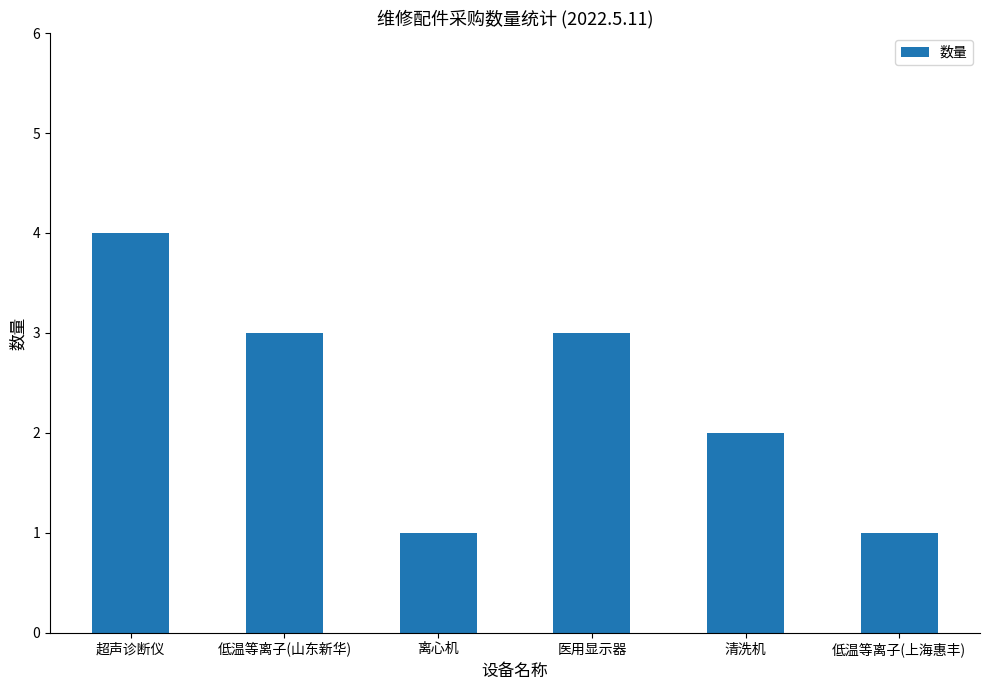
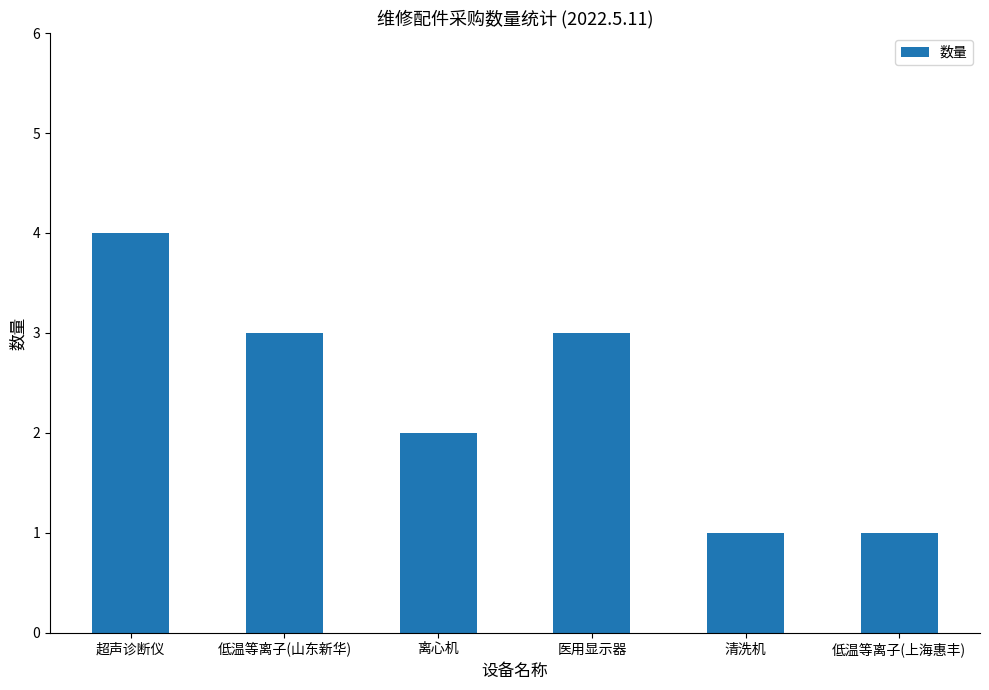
  {
    "超声诊断仪": 4,
    "低温等离子(山东新华)": 3,
-   "离心机": 1,
+   "离心机": 2,
    "医用显示器": 3,
-   "清洗机": 2,
+   "清洗机": 1,
    "低温等离子(上海惠丰)": 1
  }
